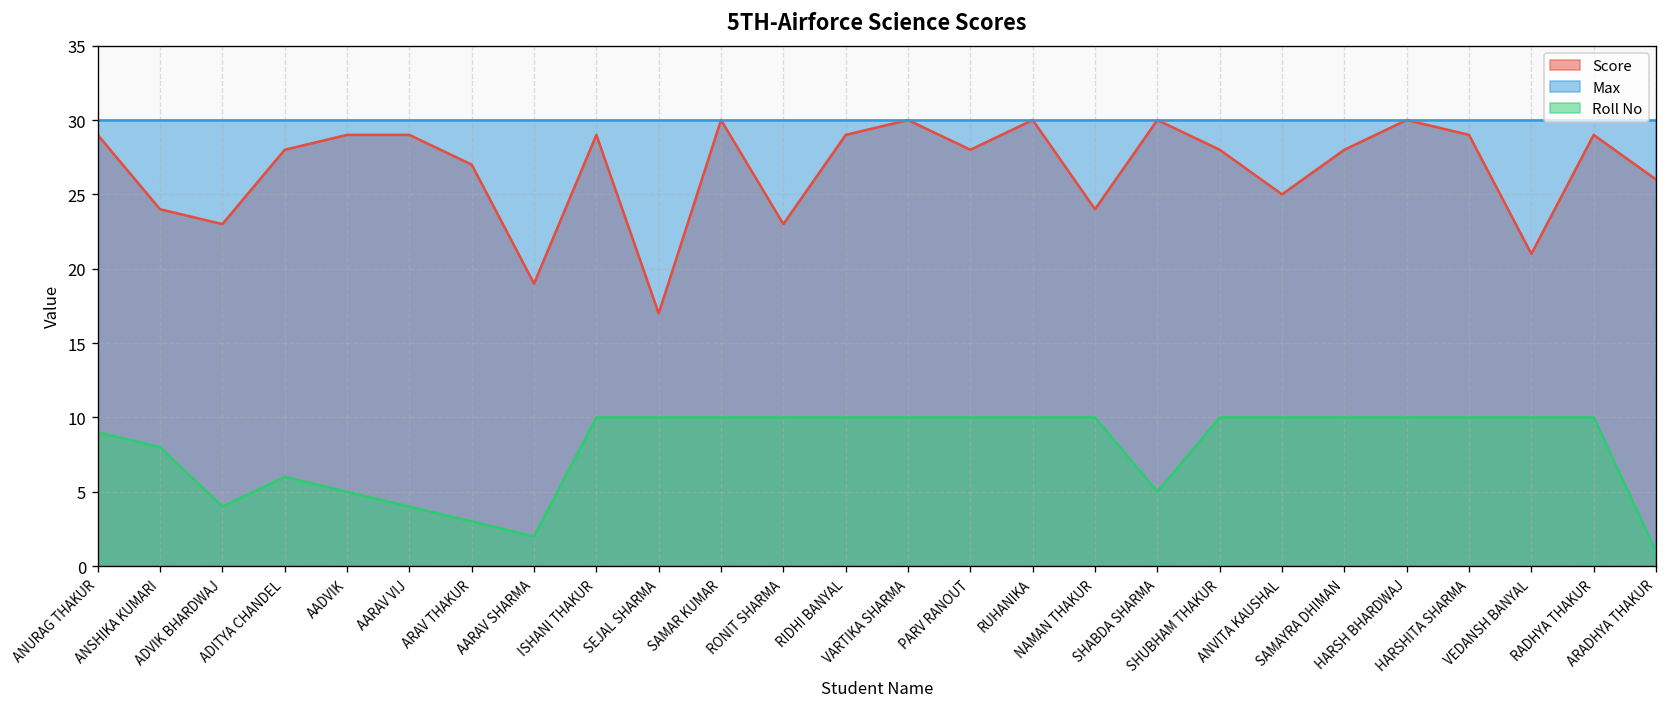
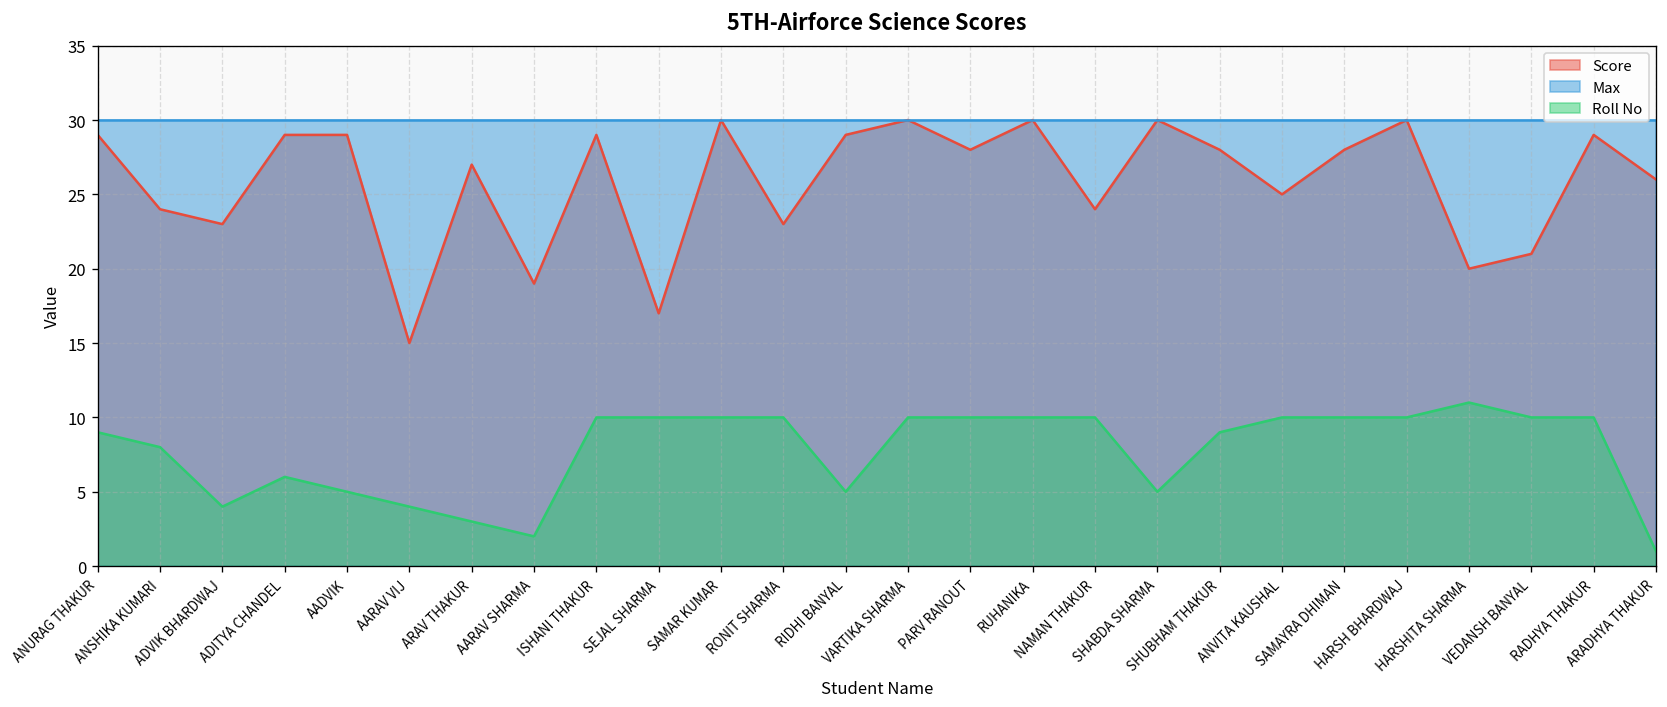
  {
    "Score": {
      "ANURAG THAKUR": 29,
      "ANSHIKA KUMARI": 24,
      "ADVIK BHARDWAJ": 23,
-     "ADITYA CHANDEL": 28,
+     "ADITYA CHANDEL": 29,
      "AADVIK": 29,
-     "AARAV VIJ": 29,
+     "AARAV VIJ": 15,
      "ARAV THAKUR": 27,
      "AARAV SHARMA": 19,
      "ISHANI THAKUR": 29,
      "SEJAL SHARMA": 17,
      "RONIT SHARMA": 23,
      "RIDHI BANYAL": 29,
      "PARV RANOUT": 28,
      "NAMAN THAKUR": 24,
      "SHUBHAM THAKUR": 28,
      "ANVITA KAUSHAL": 25,
      "SAMAYRA DHIMAN": 28,
-     "HARSHITA SHARMA": 29,
+     "HARSHITA SHARMA": 20,
      "VEDANSH BANYAL": 21,
      "RADHYA THAKUR": 29,
      "ARADHYA THAKUR": 26
    },
    "Max": {
      "ANURAG THAKUR": 30,
      "ANSHIKA KUMARI": 30,
      "ADVIK BHARDWAJ": 30,
      "ADITYA CHANDEL": 30,
      "AADVIK": 30,
      "AARAV VIJ": 30,
      "ARAV THAKUR": 30,
      "AARAV SHARMA": 30,
      "ISHANI THAKUR": 30,
      "SEJAL SHARMA": 30,
      "RONIT SHARMA": 30,
      "RIDHI BANYAL": 30,
      "PARV RANOUT": 30,
      "NAMAN THAKUR": 30,
      "SHUBHAM THAKUR": 30,
      "ANVITA KAUSHAL": 30,
      "SAMAYRA DHIMAN": 30,
      "HARSHITA SHARMA": 30,
      "VEDANSH BANYAL": 30,
      "ARADHYA THAKUR": 30
    },
    "Roll No": {
      "ANURAG THAKUR": 9,
      "ANSHIKA KUMARI": 8,
      "ADVIK BHARDWAJ": 4,
      "ADITYA CHANDEL": 6,
      "AADVIK": 5,
      "AARAV VIJ": 4,
      "ARAV THAKUR": 3,
      "AARAV SHARMA": 2,
      "ISHANI THAKUR": 10,
      "SEJAL SHARMA": 10,
      "SAMAR KUMAR": 10,
      "RONIT SHARMA": 10,
-     "RIDHI BANYAL": 10,
+     "RIDHI BANYAL": 5,
      "VARTIKA SHARMA": 10,
      "PARV RANOUT": 10,
      "RUHANIKA": 10,
      "NAMAN THAKUR": 10,
      "SHABDA SHARMA": 5,
-     "SHUBHAM THAKUR": 10,
+     "SHUBHAM THAKUR": 9,
      "ANVITA KAUSHAL": 10,
      "SAMAYRA DHIMAN": 10,
      "HARSH BHARDWAJ": 10,
-     "HARSHITA SHARMA": 10,
+     "HARSHITA SHARMA": 11,
      "VEDANSH BANYAL": 10,
      "RADHYA THAKUR": 10,
      "ARADHYA THAKUR": 1
    }
  }
